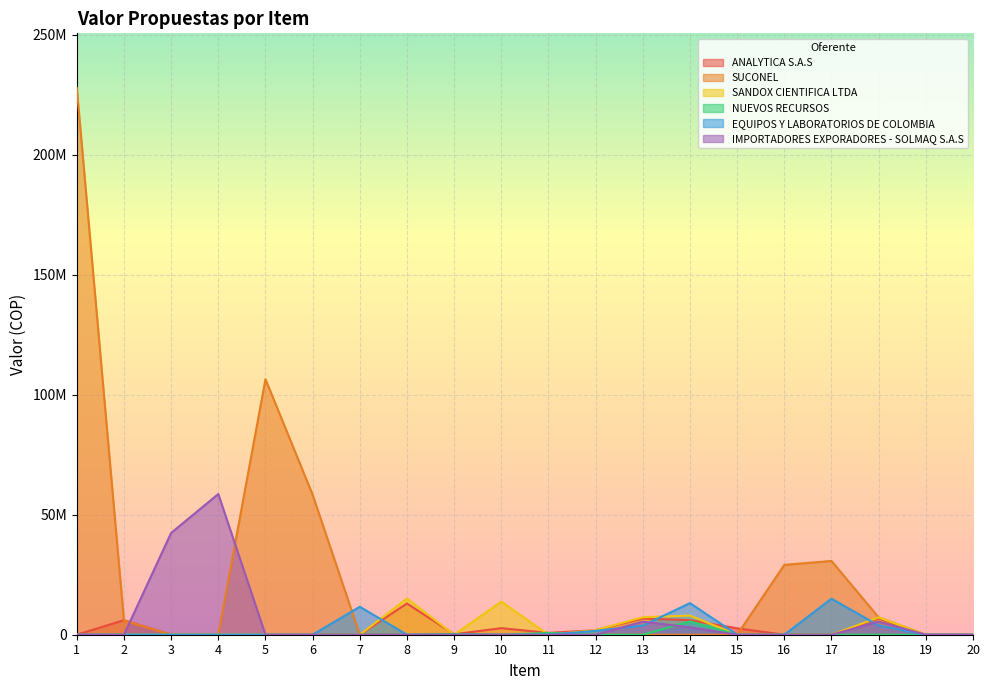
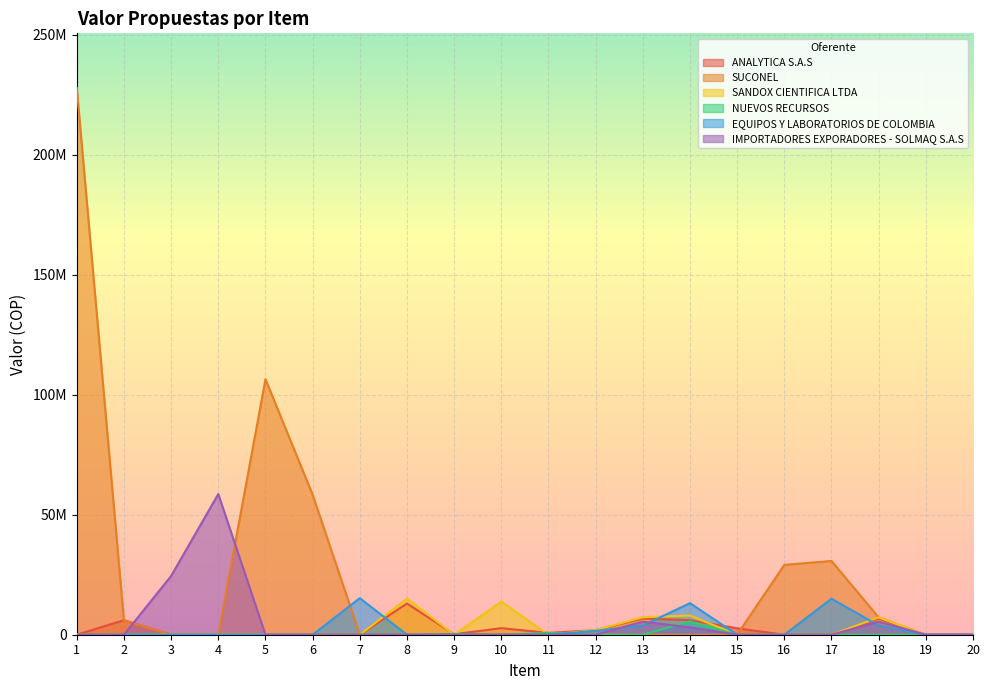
  {
    "SANDOX CIENTIFICA LTDA": {
      "8": 15000000,
      "10": 14000000,
      "14": 8000000
    },
    "NUEVOS RECURSOS": {
      "18": 0
    },
    "EQUIPOS Y LABORATORIOS DE COLOMBIA": {
-     "7": 12000000,
+     "7": 15000000,
      "13": 4000000,
      "14": 13000000,
      "17": 15000000,
      "18": 4000000
    },
    "IMPORTADORES EXPORADORES - SOLMAQ S.A.S": {
-     "3": 42000000,
+     "3": 24000000,
      "4": 59000000,
      "13": 5000000,
      "14": 3000000,
      "18": 5000000
    }
  }
